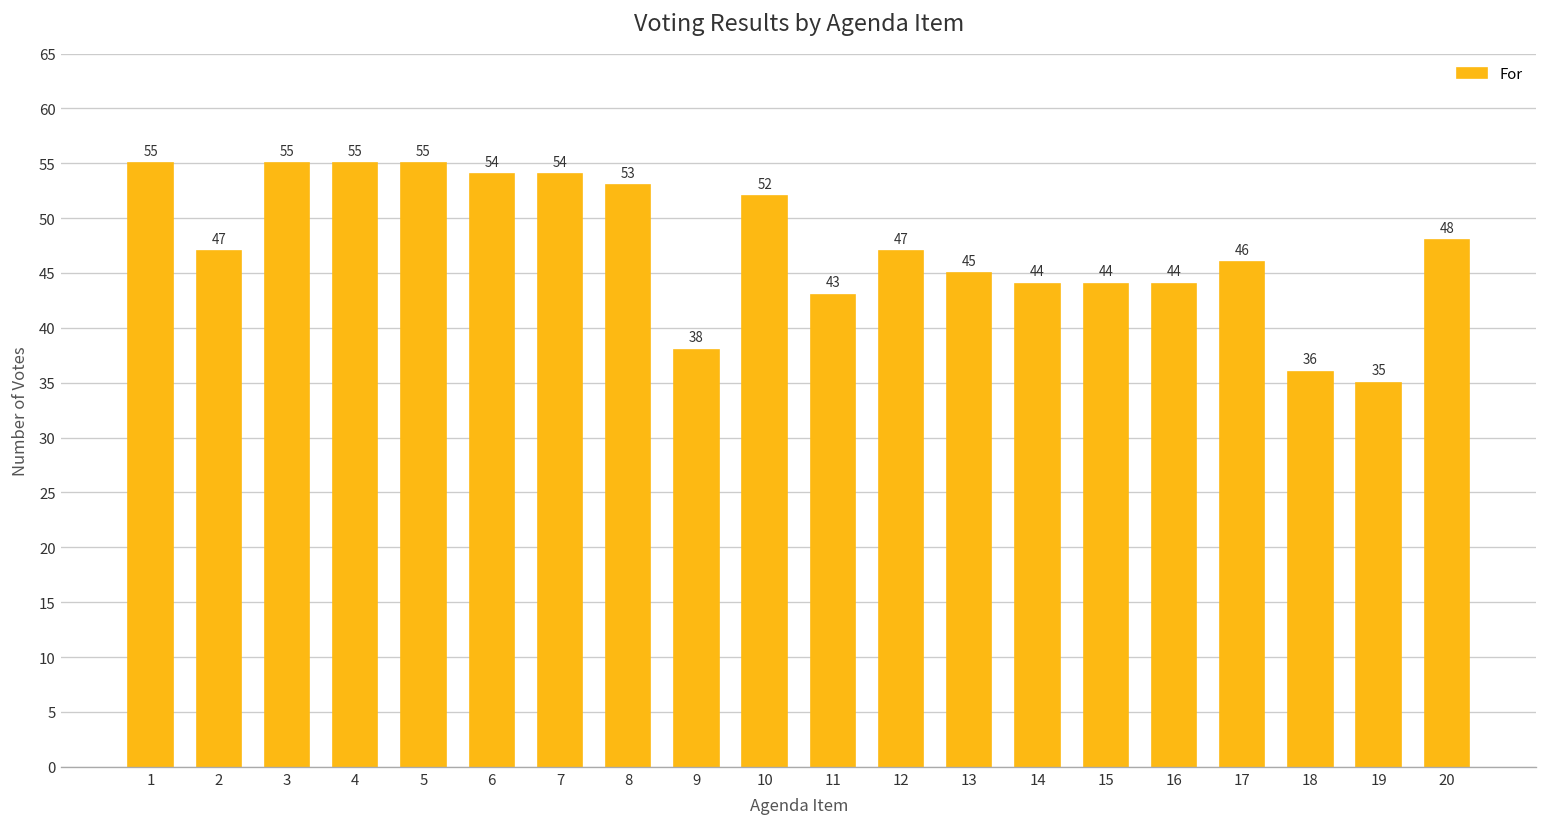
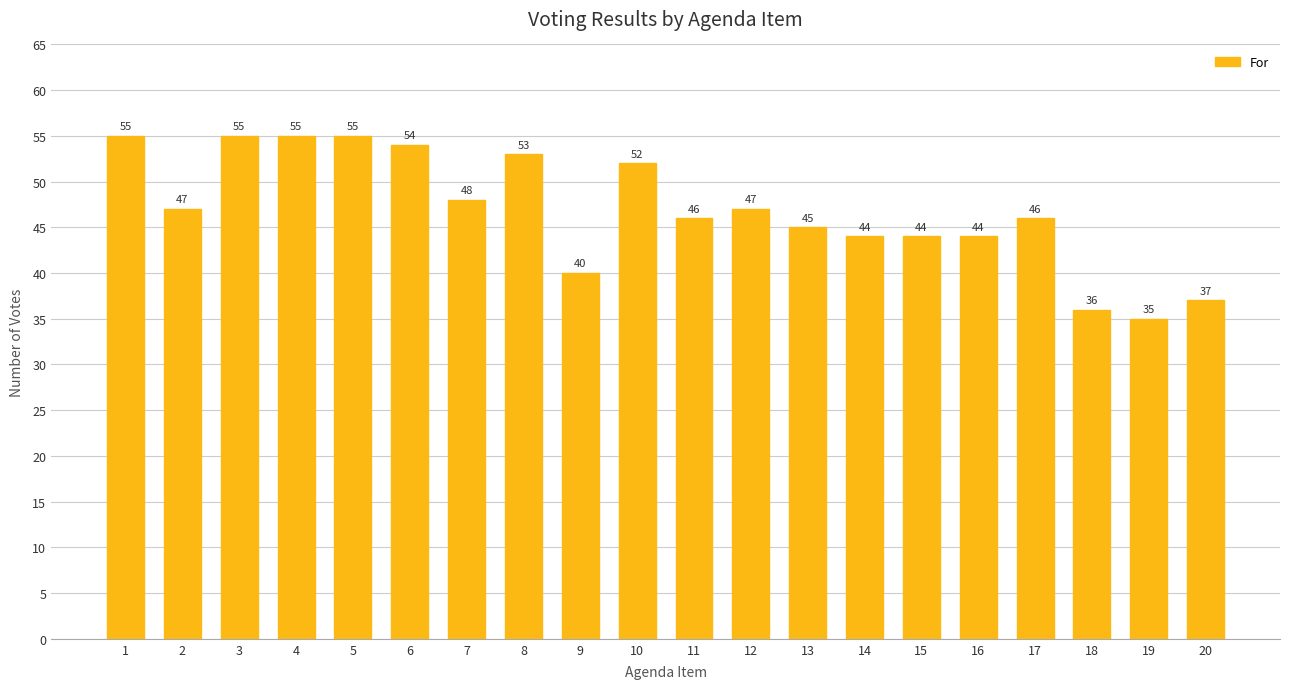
  {
    "1": 55,
    "2": 47,
    "3": 55,
    "4": 55,
    "5": 55,
    "6": 54,
-   "7": 54,
+   "7": 48,
    "8": 53,
-   "9": 38,
+   "9": 40,
    "10": 52,
-   "11": 43,
+   "11": 46,
    "12": 47,
    "13": 45,
    "14": 44,
    "15": 44,
    "16": 44,
    "17": 46,
    "18": 36,
    "19": 35,
-   "20": 48
+   "20": 37
  }
